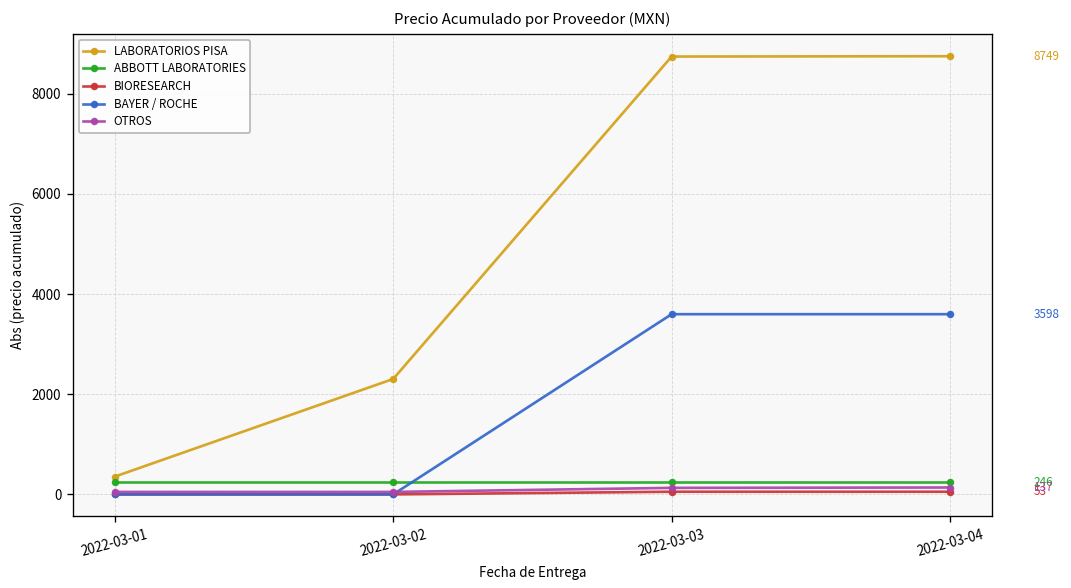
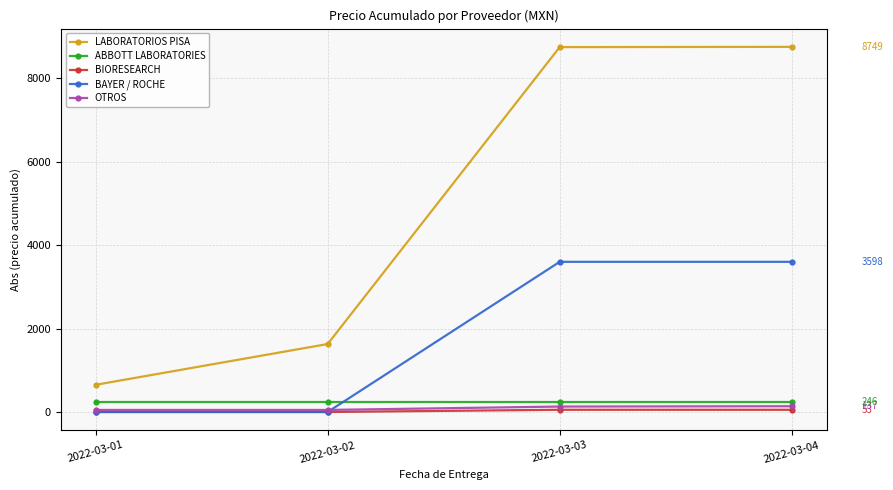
  {
    "LABORATORIOS PISA": {
-     "2022-03-01": 400,
-     "2022-03-02": 2300,
+     "2022-03-01": 700,
+     "2022-03-02": 1600,
      "2022-03-03": 8700,
      "2022-03-04": 8700
    },
    "ABBOTT LABORATORIES": {
      "2022-03-01": 200,
      "2022-03-02": 200,
      "2022-03-03": 200,
      "2022-03-04": 200
    },
    "BIORESEARCH": {
      "2022-03-03": 100,
      "2022-03-04": 100
    },
    "BAYER / ROCHE": {
      "2022-03-03": 3600,
      "2022-03-04": 3600
    },
    "OTROS": {
      "2022-03-03": 100,
      "2022-03-04": 100
    }
  }
